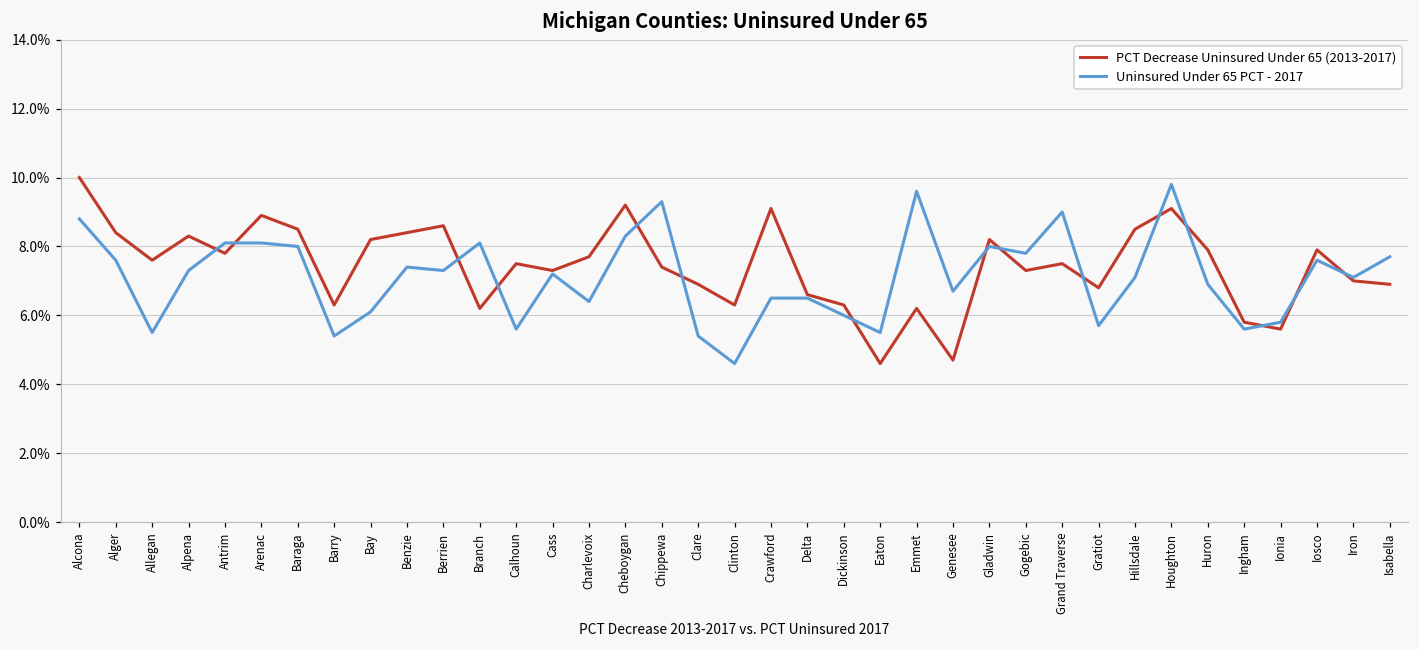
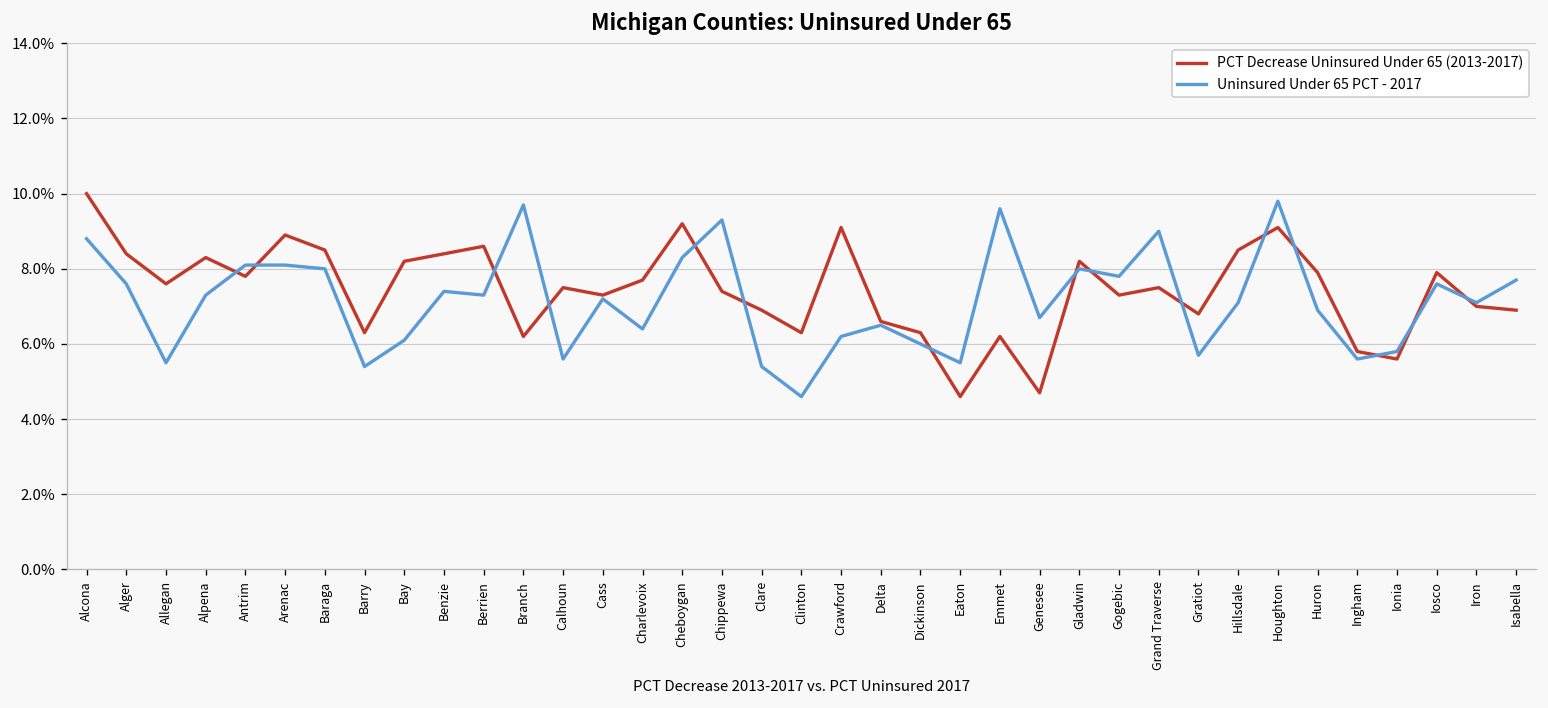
  {
    "PCT Decrease Uninsured Under 65 (2013-2017)": {
      "Alcona": "10.0%",
      "Alger": "8.4%",
      "Allegan": "7.6%",
      "Alpena": "8.3%",
      "Antrim": "7.8%",
      "Arenac": "8.9%",
      "Baraga": "8.5%",
      "Barry": "6.3%",
      "Bay": "8.2%",
      "Benzie": "8.4%",
      "Berrien": "8.6%",
      "Branch": "6.2%",
      "Calhoun": "7.5%",
      "Cass": "7.3%",
      "Charlevoix": "7.7%",
      "Cheboygan": "9.2%",
      "Chippewa": "7.4%",
      "Clare": "6.9%",
      "Clinton": "6.3%",
      "Crawford": "9.1%",
      "Delta": "6.6%",
      "Dickinson": "6.3%",
      "Eaton": "4.6%",
      "Emmet": "6.2%",
      "Genesee": "4.7%",
      "Gladwin": "8.2%",
      "Gogebic": "7.3%",
      "Grand Traverse": "7.5%",
      "Gratiot": "6.8%",
      "Hillsdale": "8.5%",
      "Houghton": "9.1%",
      "Huron": "7.9%",
      "Ingham": "5.8%",
      "Ionia": "5.6%",
      "Iosco": "7.9%",
      "Iron": "7.0%",
      "Isabella": "6.9%"
    },
    "Uninsured Under 65 PCT - 2017": {
      "Alcona": "8.8%",
      "Alger": "7.6%",
      "Allegan": "5.5%",
      "Alpena": "7.3%",
      "Antrim": "8.1%",
      "Arenac": "8.1%",
      "Baraga": "8.0%",
      "Barry": "5.4%",
      "Bay": "6.1%",
      "Benzie": "7.4%",
      "Berrien": "7.3%",
-     "Branch": "8.1%",
+     "Branch": "9.7%",
      "Calhoun": "5.6%",
      "Cass": "7.2%",
      "Charlevoix": "6.4%",
      "Cheboygan": "8.3%",
      "Chippewa": "9.3%",
      "Clare": "5.4%",
      "Clinton": "4.6%",
-     "Crawford": "6.5%",
+     "Crawford": "6.2%",
      "Delta": "6.5%",
      "Dickinson": "6.0%",
      "Eaton": "5.5%",
      "Emmet": "9.6%",
      "Genesee": "6.7%",
      "Gladwin": "8.0%",
      "Gogebic": "7.8%",
      "Grand Traverse": "9.0%",
      "Gratiot": "5.7%",
      "Hillsdale": "7.1%",
      "Houghton": "9.8%",
      "Huron": "6.9%",
      "Ingham": "5.6%",
      "Ionia": "5.8%",
      "Iosco": "7.6%",
      "Iron": "7.1%",
      "Isabella": "7.7%"
    }
  }
